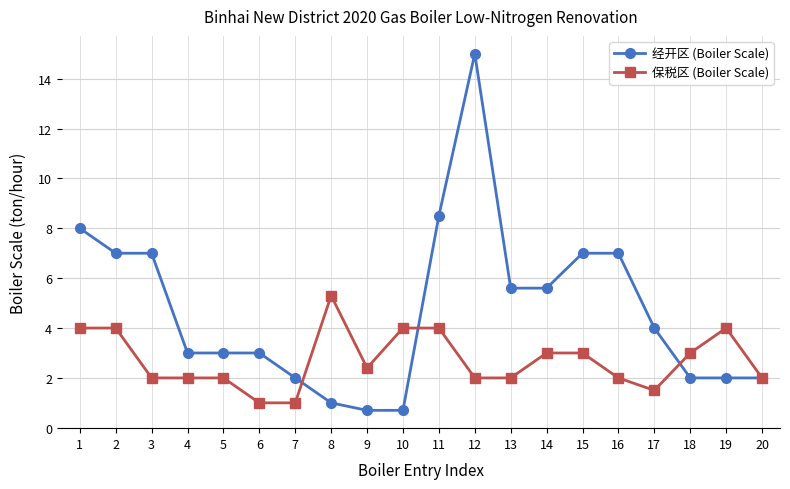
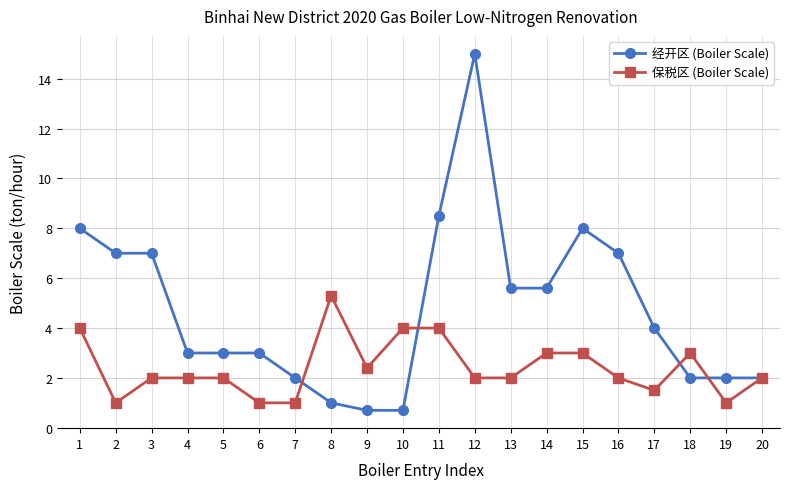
  {
    "经开区 (Boiler Scale)": {
      "1": 8,
      "2": 7,
      "3": 7,
      "4": 3,
      "5": 3,
      "6": 3,
      "7": 2,
      "8": 1,
      "9": 0.7,
      "10": 0.7,
      "11": 8.5,
      "12": 15,
      "13": 5.6,
      "14": 5.6,
-     "15": 7,
+     "15": 8,
      "16": 7,
      "17": 4,
      "18": 2,
      "19": 2
    },
    "保税区 (Boiler Scale)": {
      "1": 4,
-     "2": 4,
+     "2": 1,
      "3": 2,
      "4": 2,
      "5": 2,
      "6": 1,
      "7": 1,
      "8": 5.3,
      "9": 2.4,
      "10": 4,
      "11": 4,
      "12": 2,
      "13": 2,
      "14": 3,
      "15": 3,
      "16": 2,
      "17": 1.5,
      "18": 3,
-     "19": 4
+     "19": 1
    }
  }
